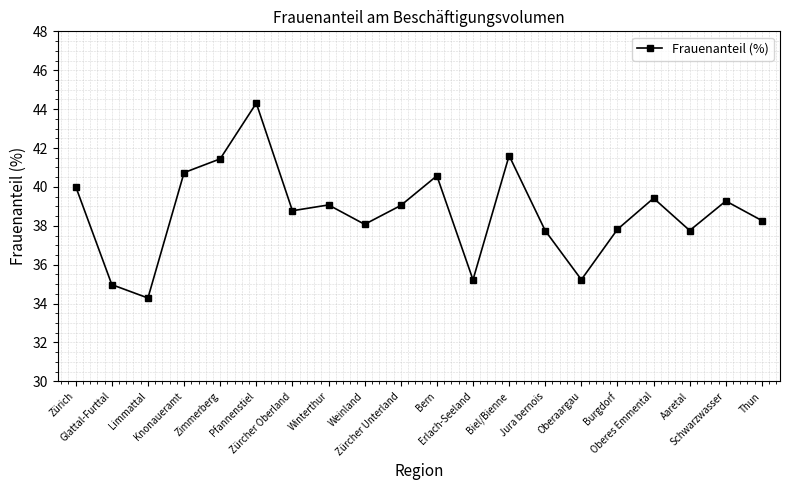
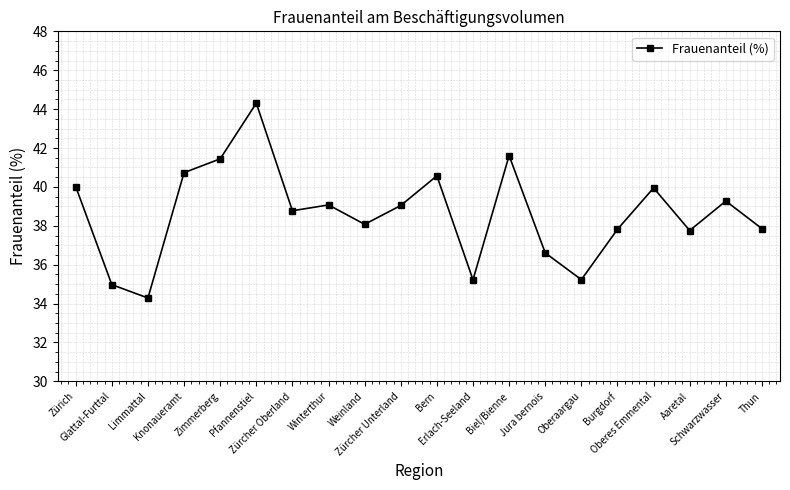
  {
    "Zürich": 40.0,
    "Glattal-Furttal": 35.0,
    "Limmattal": 34.3,
    "Knonaueramt": 40.7,
    "Zimmerberg": 41.4,
    "Pfannenstiel": 44.3,
    "Zürcher Oberland": 38.8,
    "Winterthur": 39.1,
    "Weinland": 38.1,
    "Zürcher Unterland": 39.0,
    "Bern": 40.6,
    "Erlach-Seeland": 35.2,
    "Biel/Bienne": 41.6,
-   "Jura bernois": 37.7,
+   "Jura bernois": 36.6,
    "Oberaargau": 35.2,
    "Burgdorf": 37.8,
-   "Oberes Emmental": 39.4,
+   "Oberes Emmental": 39.9,
    "Aaretal": 37.8,
    "Schwarzwasser": 39.3,
-   "Thun": 38.3
+   "Thun": 37.9
  }
